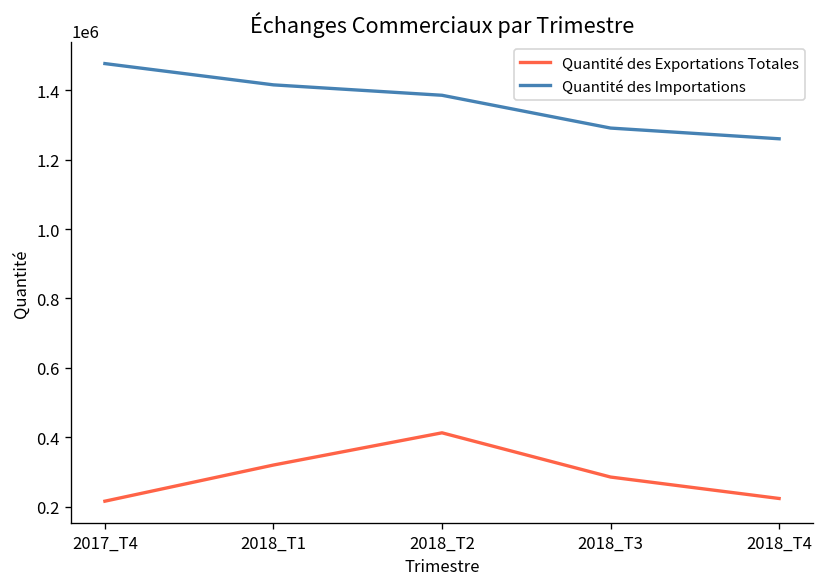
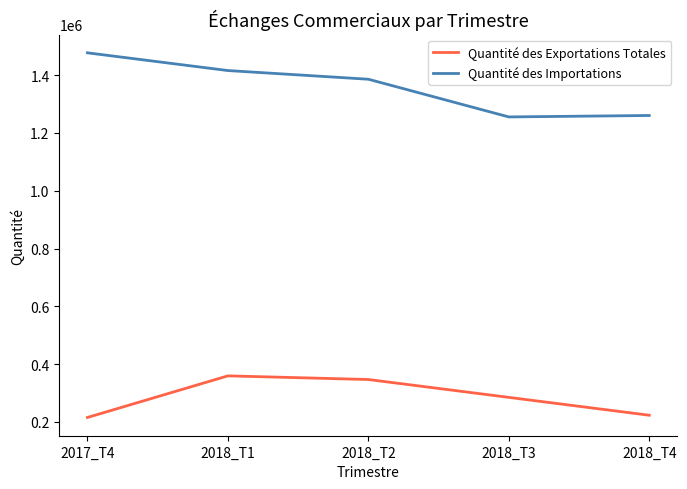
  {
    "Quantité des Exportations Totales": {
      "2017_T4": 220000,
-     "2018_T1": 320000,
-     "2018_T2": 410000,
+     "2018_T1": 360000,
+     "2018_T2": 350000,
      "2018_T3": 280000,
      "2018_T4": 220000
    },
    "Quantité des Importations": {
      "2017_T4": 1480000,
      "2018_T1": 1420000,
      "2018_T2": 1390000,
-     "2018_T3": 1290000,
+     "2018_T3": 1260000,
      "2018_T4": 1260000
    }
  }
